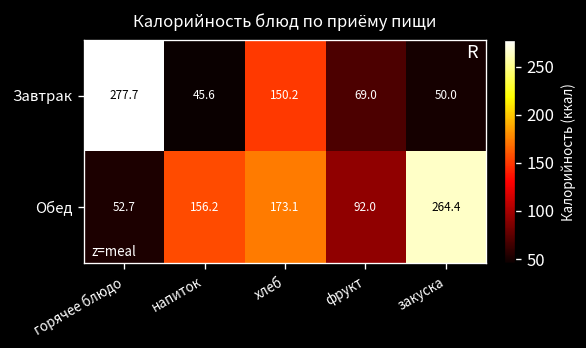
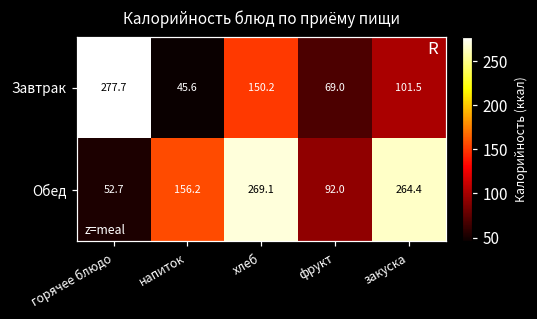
  {
    "Завтрак": {
      "горячее блюдо": 277.7,
      "напиток": 45.6,
      "хлеб": 150.2,
      "фрукт": 69.0,
-     "закуска": 50.0
+     "закуска": 101.5
    },
    "Обед": {
      "напиток": 156.2,
-     "хлеб": 173.1,
+     "хлеб": 269.1,
      "фрукт": 92.0,
      "закуска": 264.4
    }
  }
